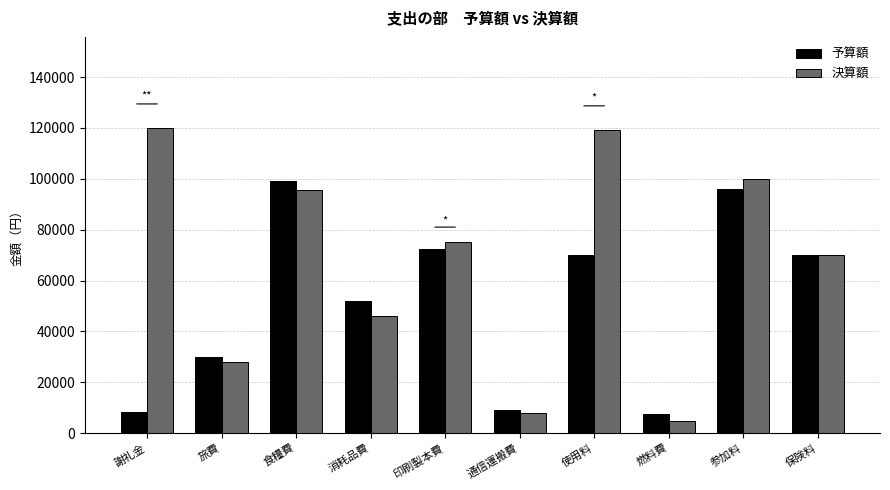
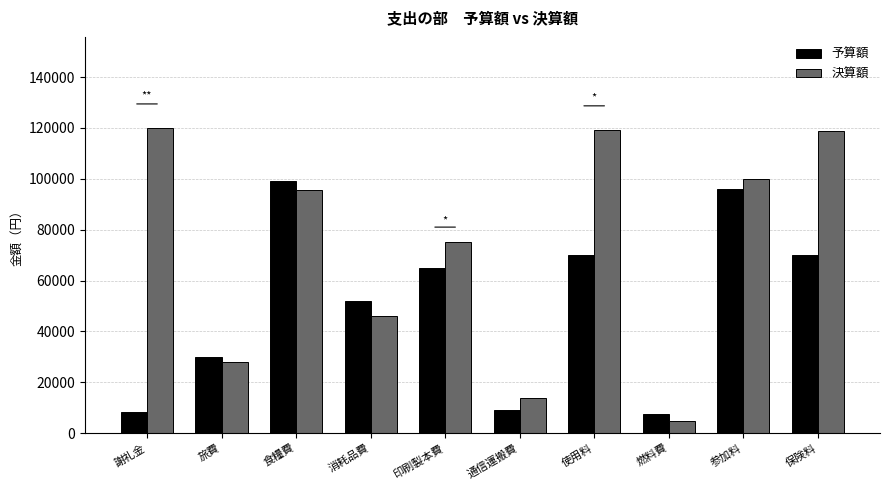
  {
    "予算額": {
      "謝礼金": 8000,
      "旅費": 30000,
      "食糧費": 99000,
      "消耗品費": 52000,
-     "印刷製本費": 72000,
+     "印刷製本費": 65000,
      "通信運搬費": 9000,
      "使用料": 70000,
      "燃料費": 8000,
      "参加料": 96000,
      "保険料": 70000
    },
    "決算額": {
      "謝礼金": 120000,
      "旅費": 28000,
      "食糧費": 96000,
      "消耗品費": 46000,
      "印刷製本費": 75000,
-     "通信運搬費": 8000,
+     "通信運搬費": 14000,
      "使用料": 119000,
      "燃料費": 5000,
      "参加料": 100000,
-     "保険料": 70000
+     "保険料": 119000
    }
  }
